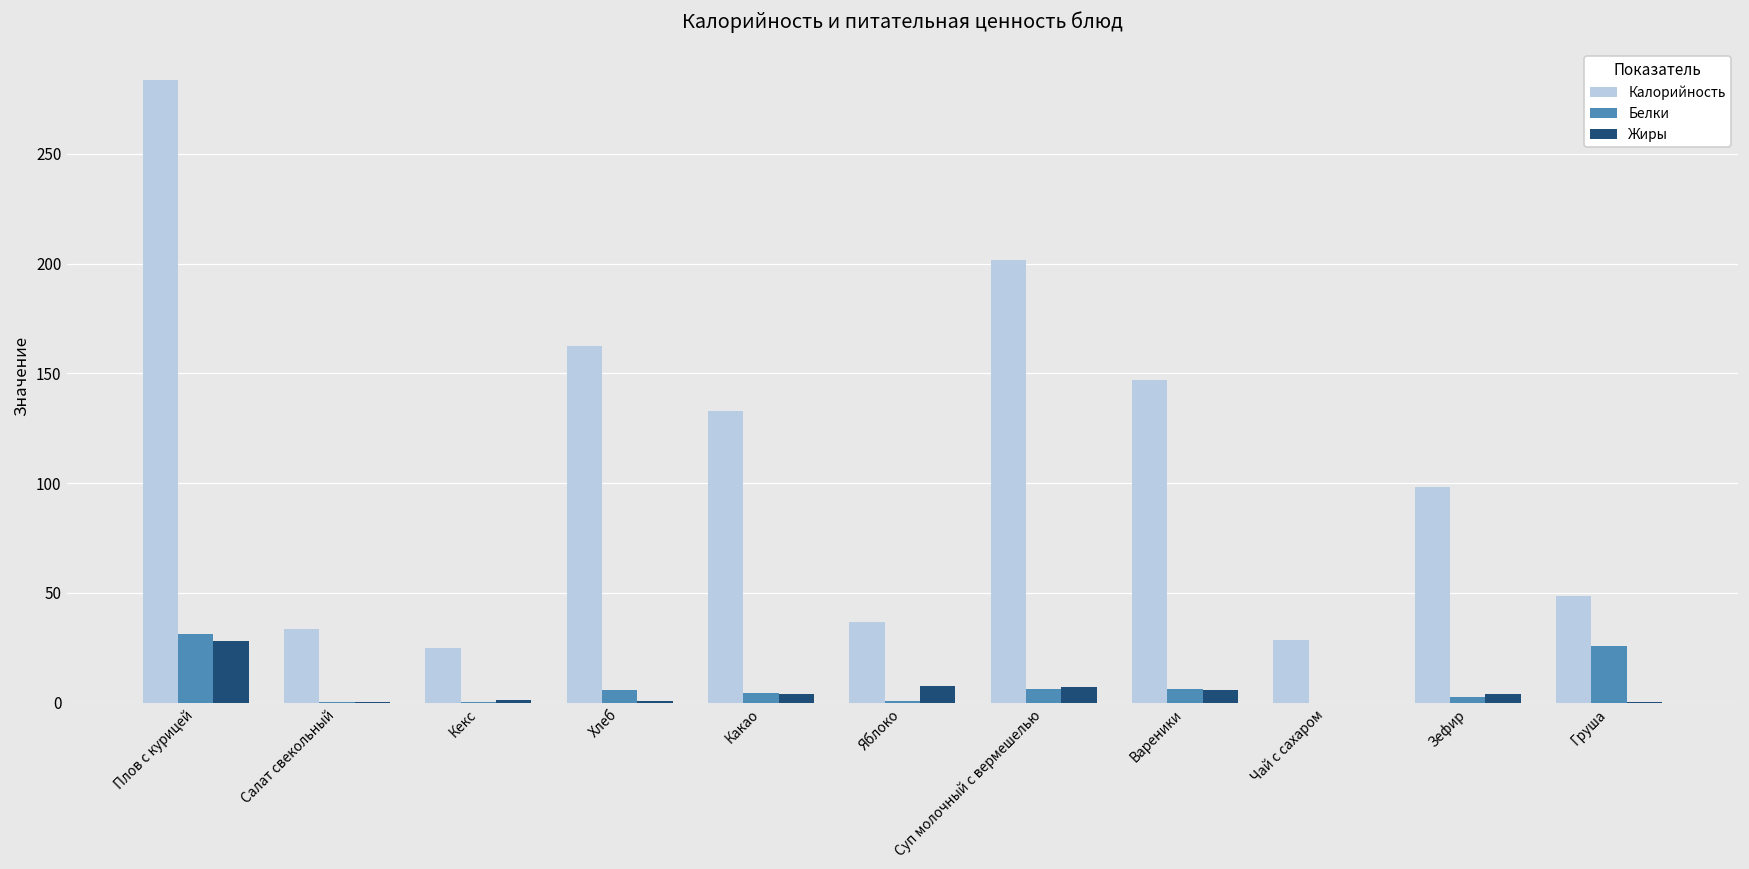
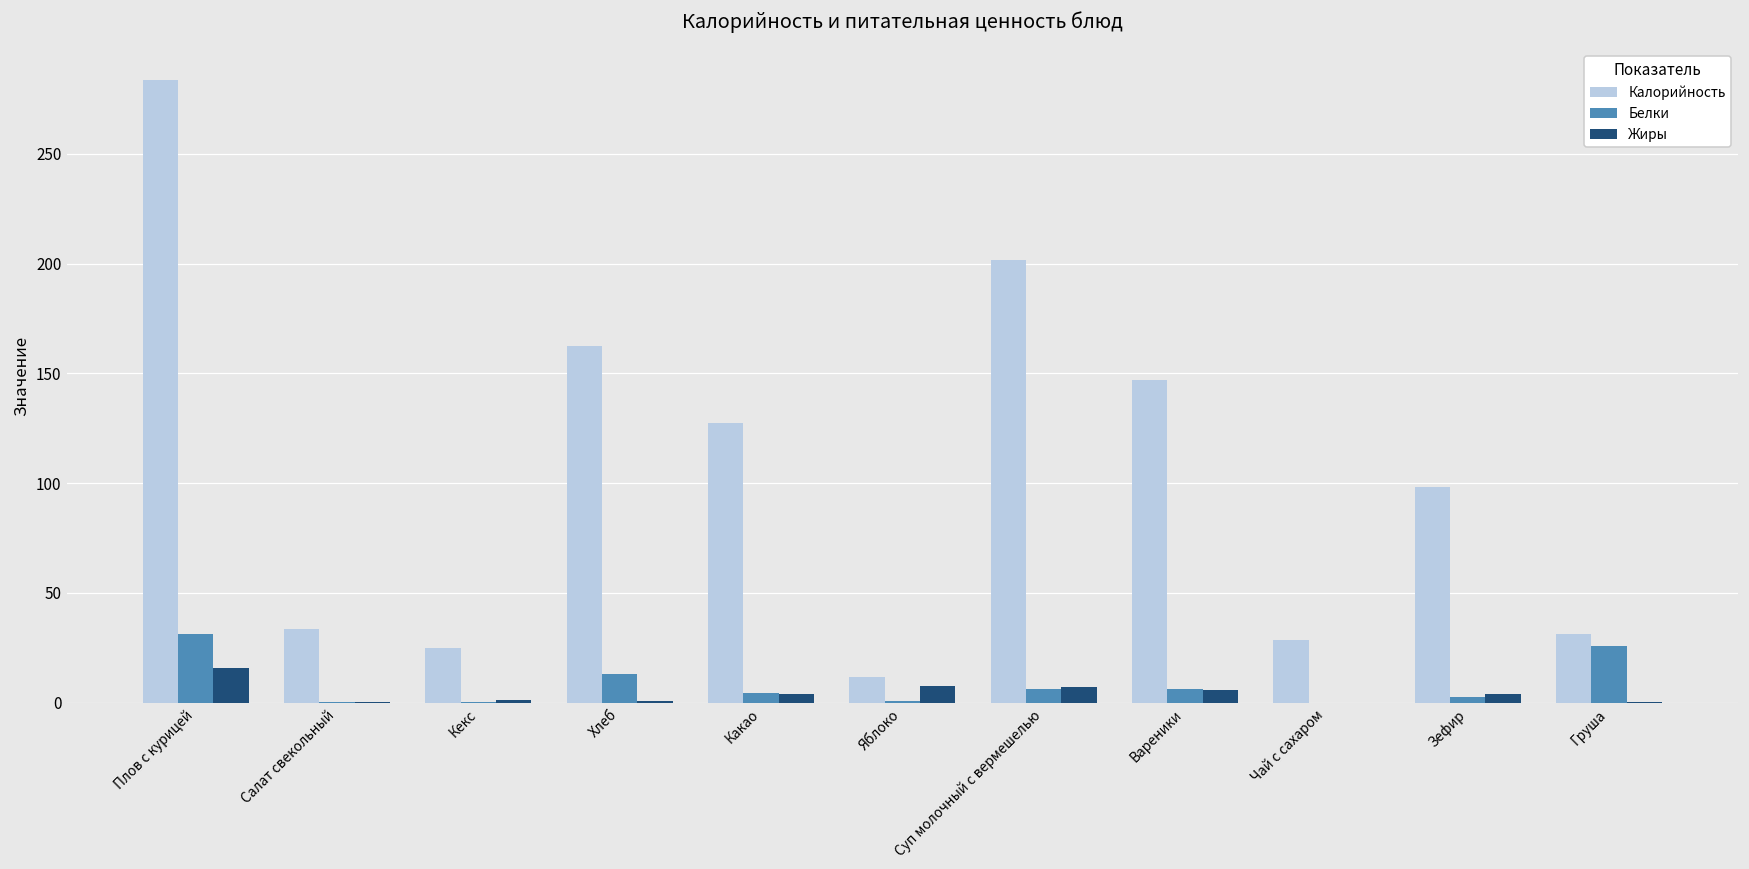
  {
    "Калорийность": {
      "Плов с курицей": 283,
      "Салат свекольный": 33,
      "Кекс": 25,
      "Хлеб": 162,
-     "Какао": 133,
-     "Яблоко": 37,
+     "Какао": 127,
+     "Яблоко": 12,
      "Суп молочный с вермешелью": 202,
      "Вареники": 147,
      "Чай с сахаром": 29,
      "Зефир": 98,
-     "Груша": 49
+     "Груша": 31
    },
    "Белки": {
      "Плов с курицей": 31,
-     "Хлеб": 6,
+     "Хлеб": 13,
      "Какао": 5,
      "Суп молочный с вермешелью": 6,
      "Вареники": 6,
      "Чай с сахаром": 0,
      "Зефир": 2,
      "Груша": 26
    },
    "Жиры": {
-     "Плов с курицей": 28,
+     "Плов с курицей": 16,
      "Какао": 4,
      "Яблоко": 7,
      "Суп молочный с вермешелью": 7,
      "Вареники": 6,
      "Чай с сахаром": 0,
      "Зефир": 4
    }
  }
